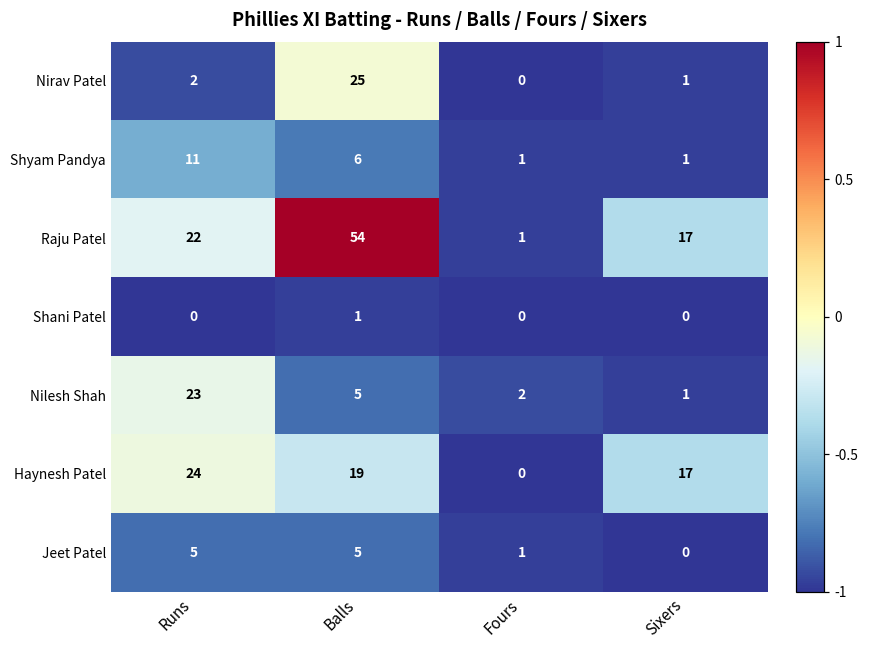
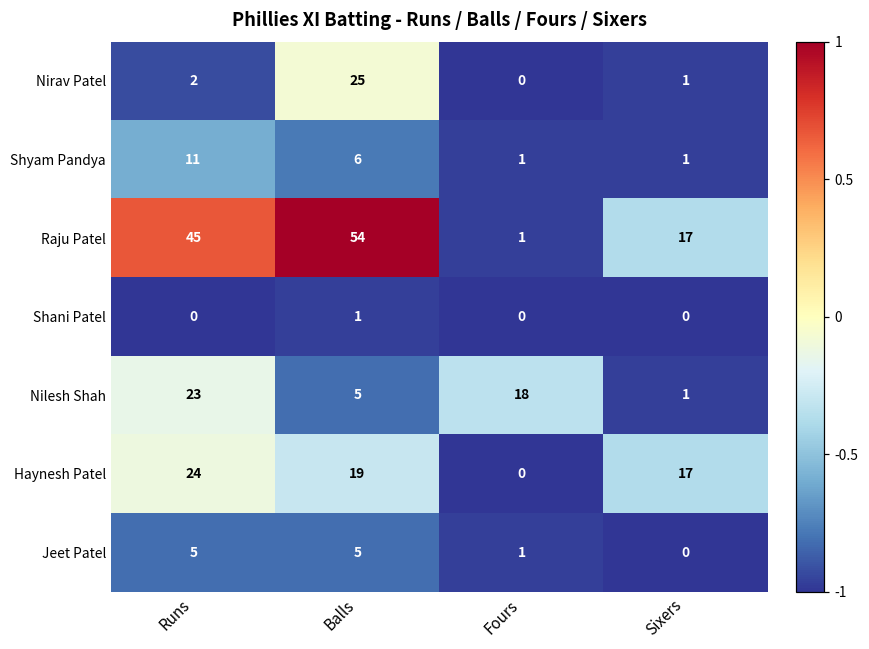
  {
    "Nirav Patel": {
      "Runs": 2,
      "Balls": 25,
      "Fours": 0,
      "Sixers": 1
    },
    "Shyam Pandya": {
      "Runs": 11,
      "Balls": 6,
      "Fours": 1,
      "Sixers": 1
    },
    "Raju Patel": {
-     "Runs": 22,
+     "Runs": 45,
      "Balls": 54,
      "Fours": 1,
      "Sixers": 17
    },
    "Shani Patel": {
      "Runs": 0,
      "Balls": 1,
      "Fours": 0,
      "Sixers": 0
    },
    "Nilesh Shah": {
      "Runs": 23,
      "Balls": 5,
-     "Fours": 2,
+     "Fours": 18,
      "Sixers": 1
    },
    "Haynesh Patel": {
      "Runs": 24,
      "Balls": 19,
      "Fours": 0,
      "Sixers": 17
    },
    "Jeet Patel": {
      "Runs": 5,
      "Balls": 5,
      "Fours": 1,
      "Sixers": 0
    }
  }
